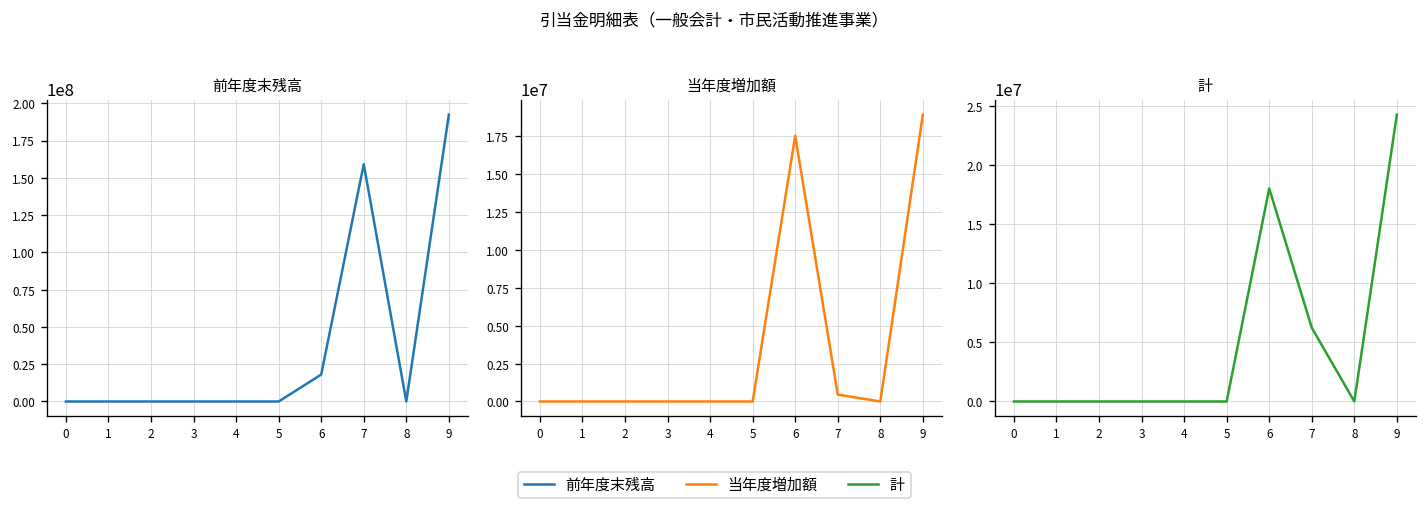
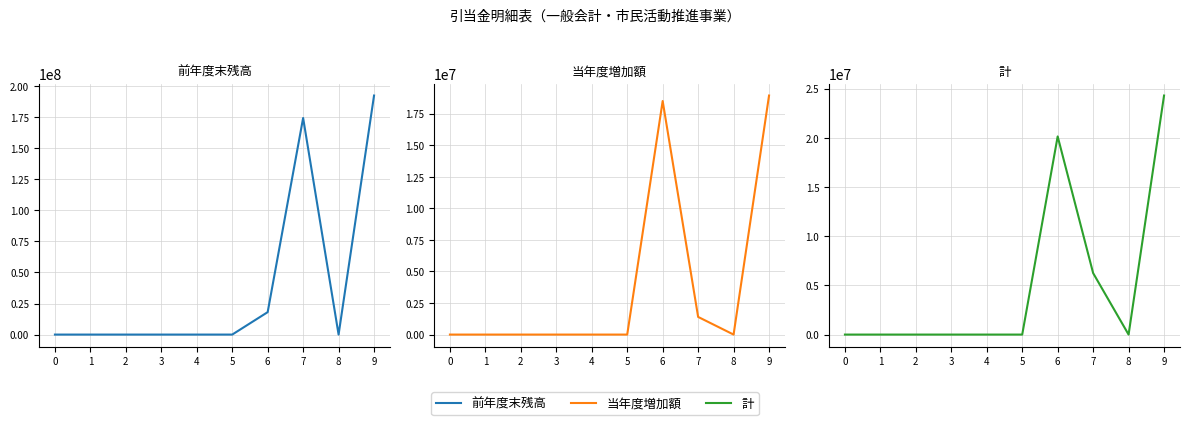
  {
    "前年度末残高": {
      "0": 0,
      "1": 0,
      "2": 0,
      "3": 0,
      "4": 0,
      "5": 0,
      "6": 18000000,
-     "7": 159000000,
+     "7": 174000000,
      "8": 0,
      "9": 192000000
    },
    "当年度増加額": {
      "0": 0,
      "1": 0,
      "2": 0,
      "3": 0,
      "4": 0,
      "5": 0,
-     "6": 17500000,
-     "7": 500000,
+     "6": 18500000,
+     "7": 1400000,
      "8": 0,
      "9": 18900000
    },
    "計": {
      "0": 0,
      "1": 0,
      "2": 0,
      "3": 0,
      "4": 0,
      "5": 0,
-     "6": 18000000,
+     "6": 20000000,
      "7": 6000000,
      "8": 0,
      "9": 24000000
    }
  }
